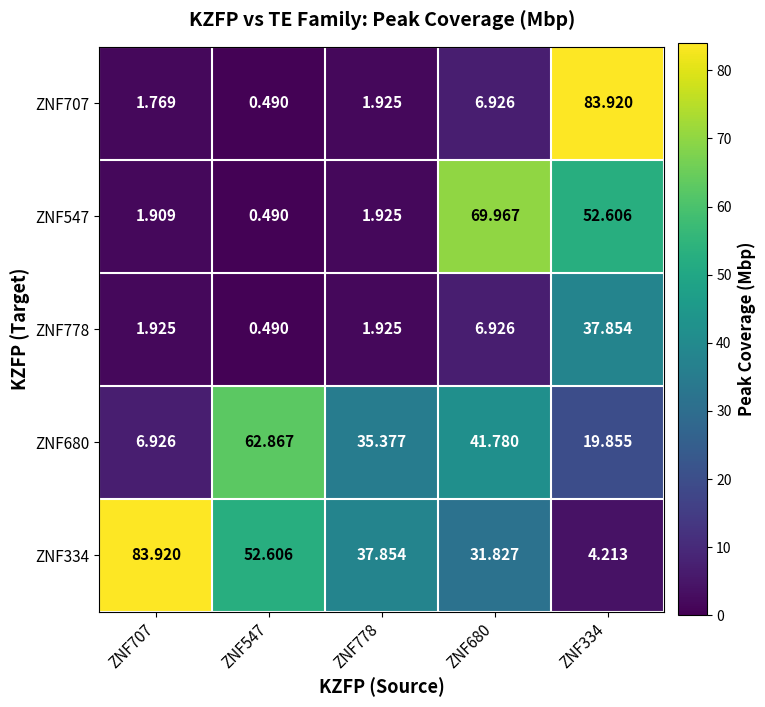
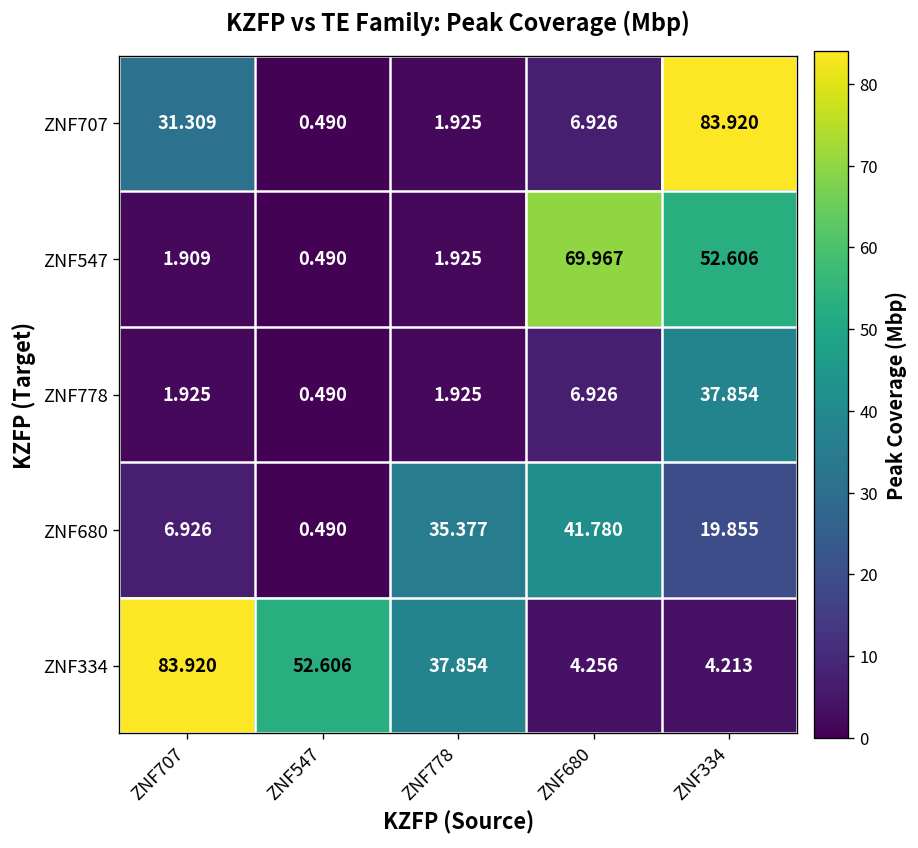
  {
    "ZNF707": {
-     "ZNF707": 1.769,
+     "ZNF707": 31.309,
      "ZNF547": 0.490,
      "ZNF778": 1.925,
      "ZNF680": 6.926,
      "ZNF334": 83.920
    },
    "ZNF547": {
      "ZNF707": 1.909,
      "ZNF547": 0.490,
      "ZNF778": 1.925,
      "ZNF680": 69.967,
      "ZNF334": 52.606
    },
    "ZNF778": {
      "ZNF707": 1.925,
      "ZNF547": 0.490,
      "ZNF778": 1.925,
      "ZNF680": 6.926,
      "ZNF334": 37.854
    },
    "ZNF680": {
      "ZNF707": 6.926,
-     "ZNF547": 62.867,
+     "ZNF547": 0.490,
      "ZNF778": 35.377,
      "ZNF680": 41.780,
      "ZNF334": 19.855
    },
    "ZNF334": {
      "ZNF707": 83.920,
      "ZNF547": 52.606,
      "ZNF778": 37.854,
-     "ZNF680": 31.827,
+     "ZNF680": 4.256,
      "ZNF334": 4.213
    }
  }
